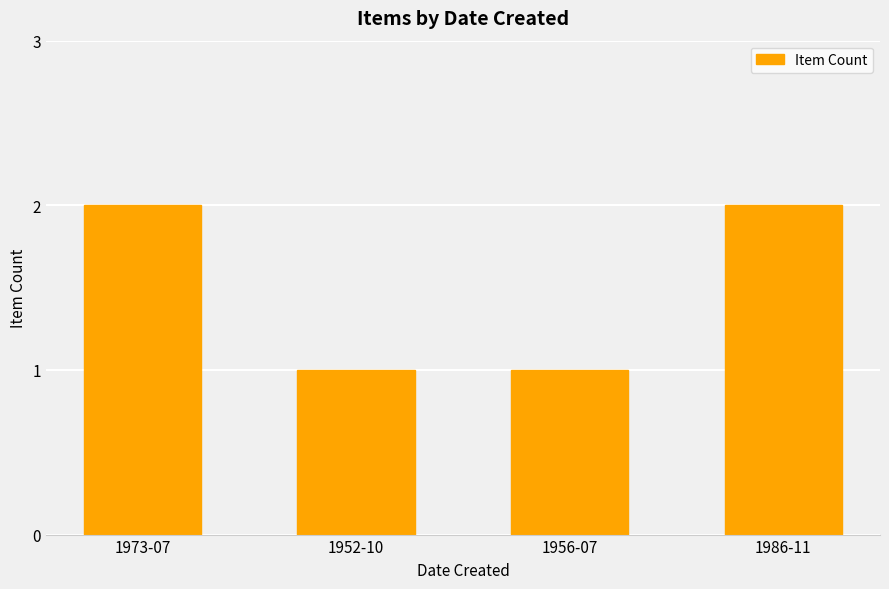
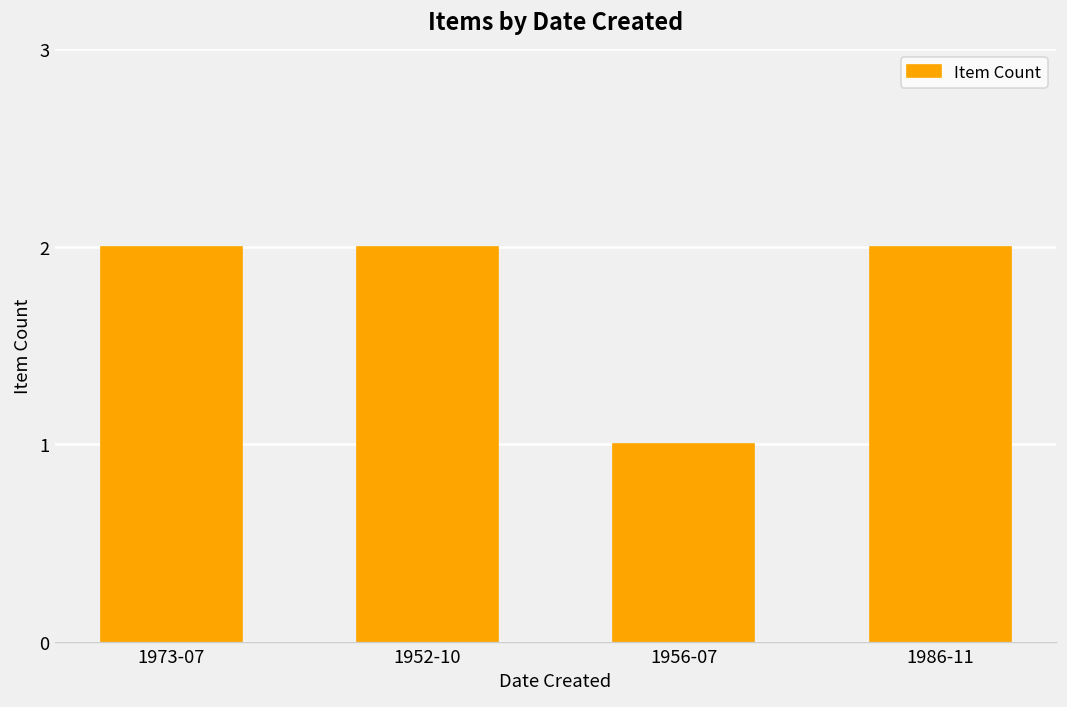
  {
    "1973-07": 2,
-   "1952-10": 1,
+   "1952-10": 2,
    "1956-07": 1,
    "1986-11": 2
  }
